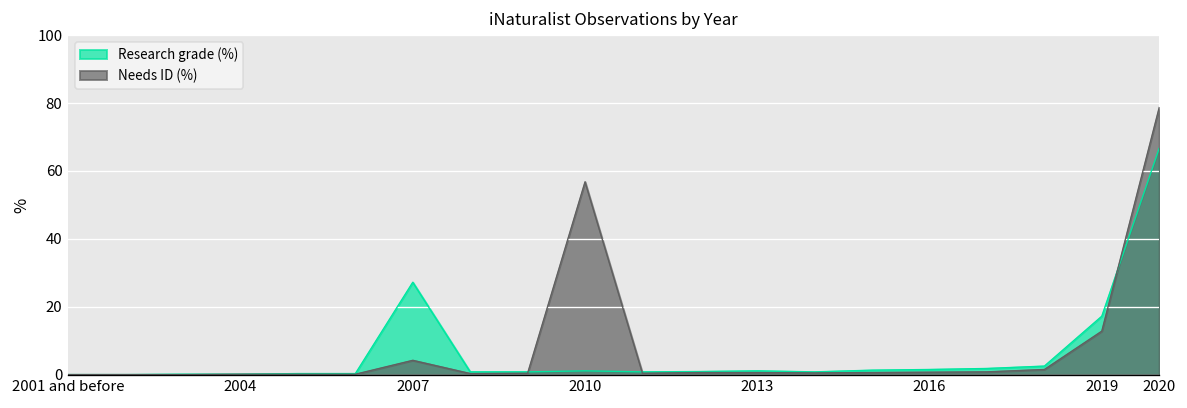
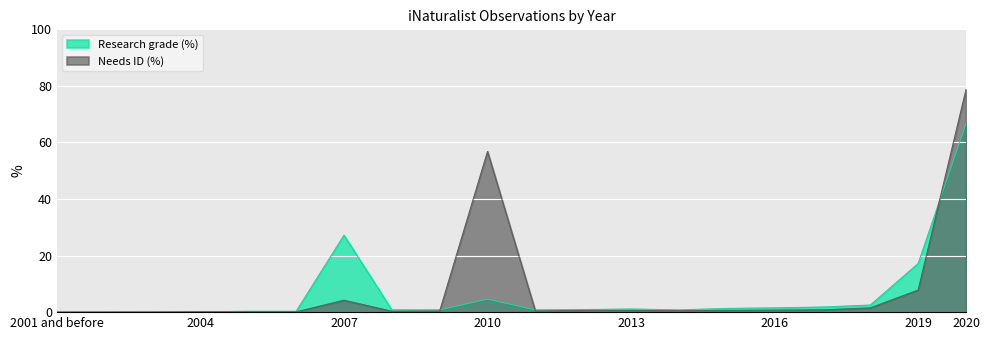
  {
    "Research grade (%)": {
      "2007": 27,
-     "2010": 1,
+     "2010": 5,
      "2019": 17,
      "2020": 67
    },
    "Needs ID (%)": {
      "2007": 4,
      "2010": 57,
-     "2019": 13,
+     "2019": 8,
      "2020": 79
    }
  }
